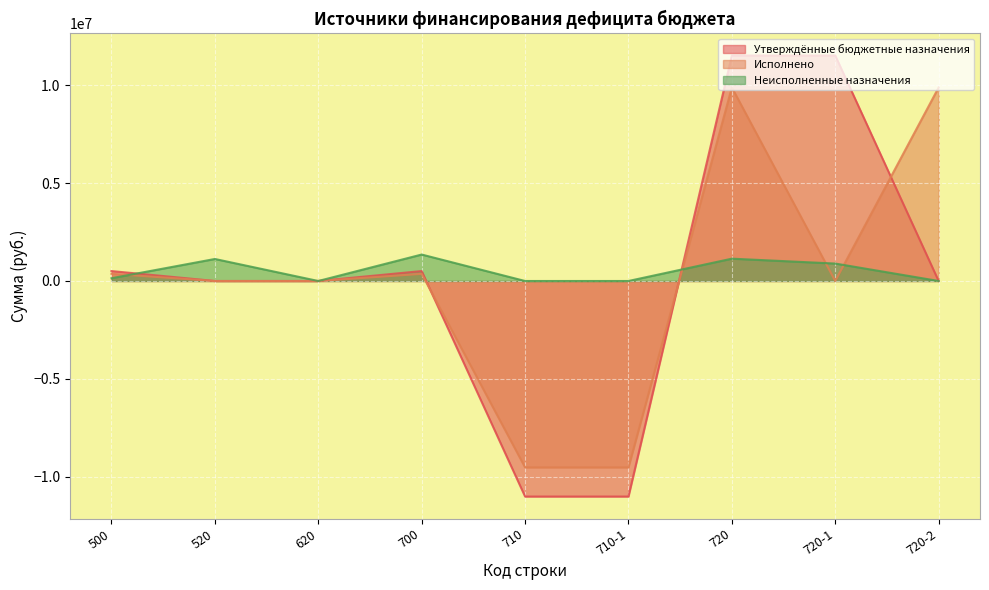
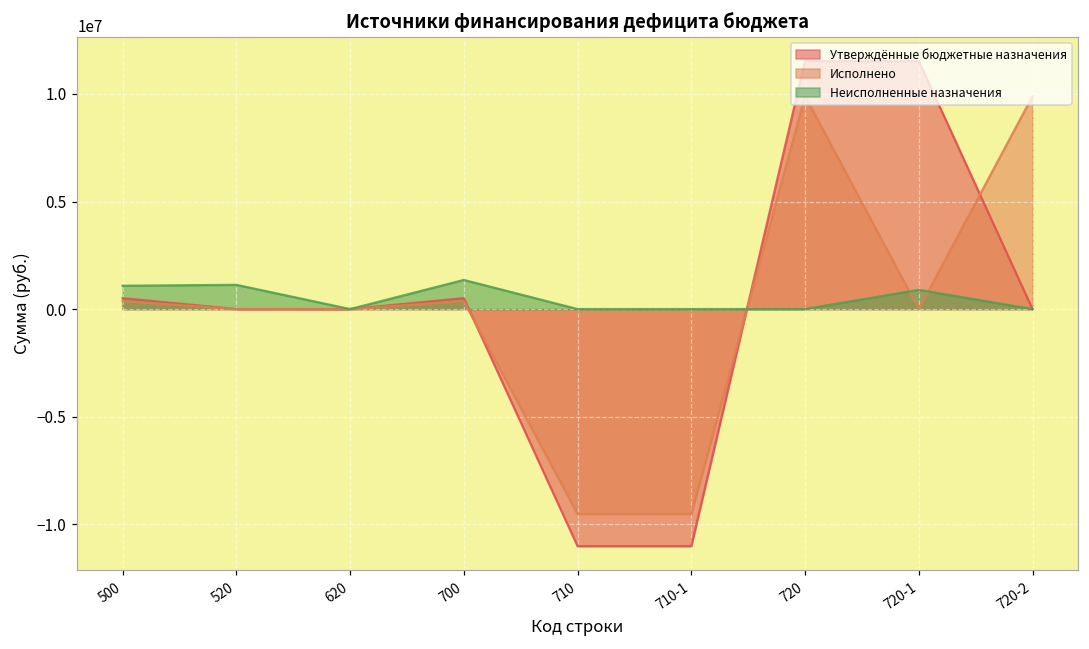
  {
    "Неисполненные назначения": {
-     "500": 100000,
+     "500": 1100000,
      "520": 1100000,
      "700": 1400000,
-     "720": 1100000,
+     "720": 0,
      "720-1": 900000
    }
  }
